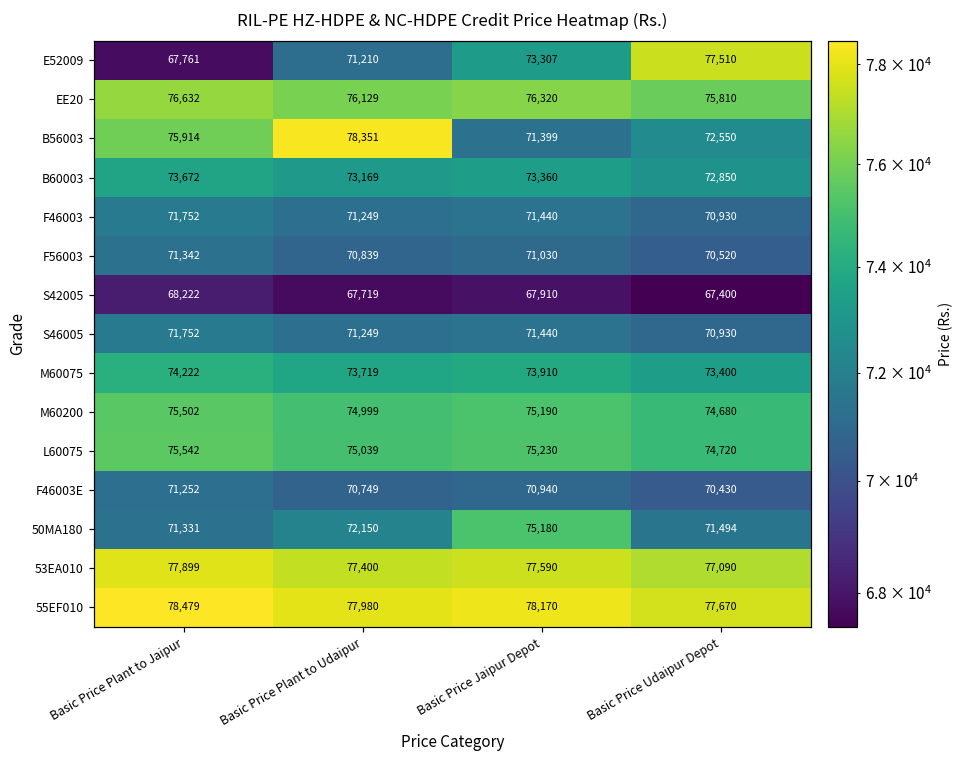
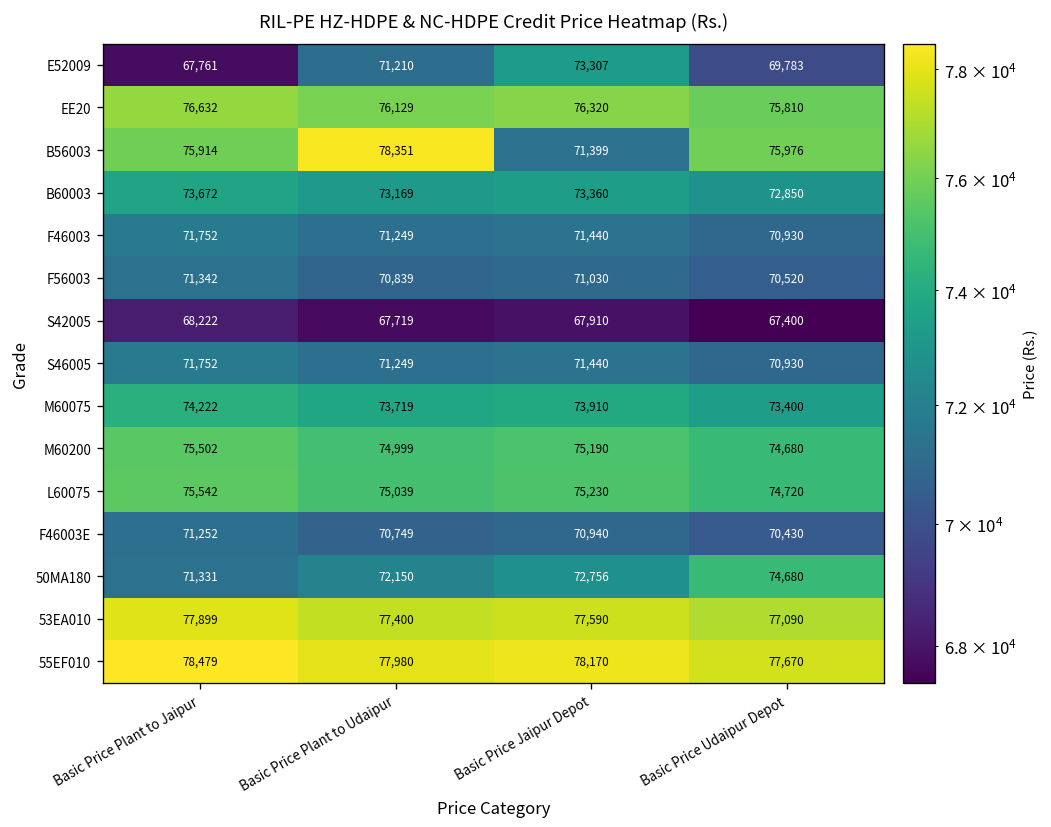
  {
    "E52009": {
      "Basic Price Plant to Jaipur": "67,761",
      "Basic Price Plant to Udaipur": "71,210",
      "Basic Price Jaipur Depot": "73,307",
-     "Basic Price Udaipur Depot": "77,510"
+     "Basic Price Udaipur Depot": "69,783"
    },
    "EE20": {
      "Basic Price Plant to Jaipur": "76,632",
      "Basic Price Plant to Udaipur": "76,129",
      "Basic Price Jaipur Depot": "76,320",
      "Basic Price Udaipur Depot": "75,810"
    },
    "B56003": {
      "Basic Price Plant to Jaipur": "75,914",
      "Basic Price Plant to Udaipur": "78,351",
      "Basic Price Jaipur Depot": "71,399",
-     "Basic Price Udaipur Depot": "72,550"
+     "Basic Price Udaipur Depot": "75,976"
    },
    "B60003": {
      "Basic Price Plant to Jaipur": "73,672",
      "Basic Price Plant to Udaipur": "73,169",
      "Basic Price Jaipur Depot": "73,360",
      "Basic Price Udaipur Depot": "72,850"
    },
    "F46003": {
      "Basic Price Plant to Jaipur": "71,752",
      "Basic Price Plant to Udaipur": "71,249",
      "Basic Price Jaipur Depot": "71,440",
      "Basic Price Udaipur Depot": "70,930"
    },
    "F56003": {
      "Basic Price Plant to Jaipur": "71,342",
      "Basic Price Plant to Udaipur": "70,839",
      "Basic Price Jaipur Depot": "71,030",
      "Basic Price Udaipur Depot": "70,520"
    },
    "S42005": {
      "Basic Price Plant to Jaipur": "68,222",
      "Basic Price Plant to Udaipur": "67,719",
      "Basic Price Jaipur Depot": "67,910",
      "Basic Price Udaipur Depot": "67,400"
    },
    "S46005": {
      "Basic Price Plant to Jaipur": "71,752",
      "Basic Price Plant to Udaipur": "71,249",
      "Basic Price Jaipur Depot": "71,440",
      "Basic Price Udaipur Depot": "70,930"
    },
    "M60075": {
      "Basic Price Plant to Jaipur": "74,222",
      "Basic Price Plant to Udaipur": "73,719",
      "Basic Price Jaipur Depot": "73,910",
      "Basic Price Udaipur Depot": "73,400"
    },
    "M60200": {
      "Basic Price Plant to Jaipur": "75,502",
      "Basic Price Plant to Udaipur": "74,999",
      "Basic Price Jaipur Depot": "75,190",
      "Basic Price Udaipur Depot": "74,680"
    },
    "L60075": {
      "Basic Price Plant to Jaipur": "75,542",
      "Basic Price Plant to Udaipur": "75,039",
      "Basic Price Jaipur Depot": "75,230",
      "Basic Price Udaipur Depot": "74,720"
    },
    "F46003E": {
      "Basic Price Plant to Jaipur": "71,252",
      "Basic Price Plant to Udaipur": "70,749",
      "Basic Price Jaipur Depot": "70,940",
      "Basic Price Udaipur Depot": "70,430"
    },
    "50MA180": {
      "Basic Price Plant to Jaipur": "71,331",
      "Basic Price Plant to Udaipur": "72,150",
-     "Basic Price Jaipur Depot": "75,180",
-     "Basic Price Udaipur Depot": "71,494"
+     "Basic Price Jaipur Depot": "72,756",
+     "Basic Price Udaipur Depot": "74,680"
    },
    "53EA010": {
      "Basic Price Plant to Jaipur": "77,899",
      "Basic Price Plant to Udaipur": "77,400",
      "Basic Price Jaipur Depot": "77,590",
      "Basic Price Udaipur Depot": "77,090"
    },
    "55EF010": {
      "Basic Price Plant to Jaipur": "78,479",
      "Basic Price Plant to Udaipur": "77,980",
      "Basic Price Jaipur Depot": "78,170",
      "Basic Price Udaipur Depot": "77,670"
    }
  }
